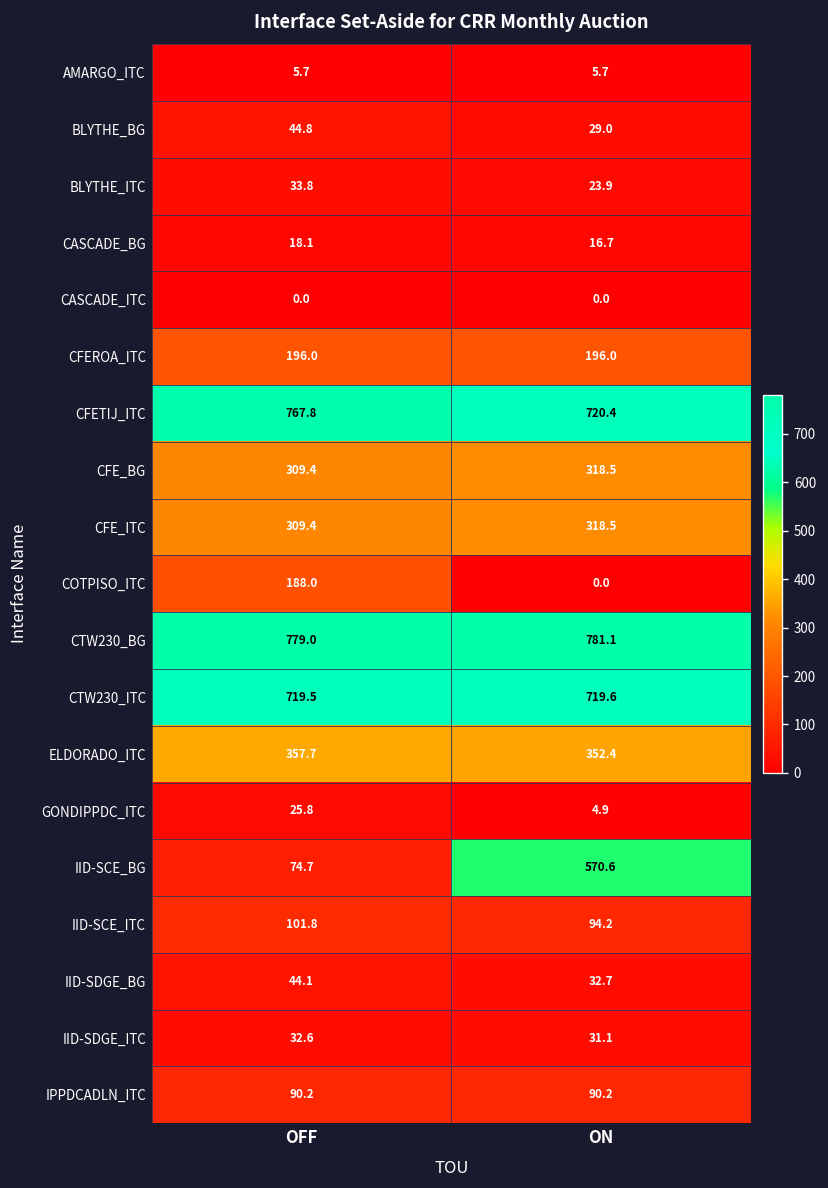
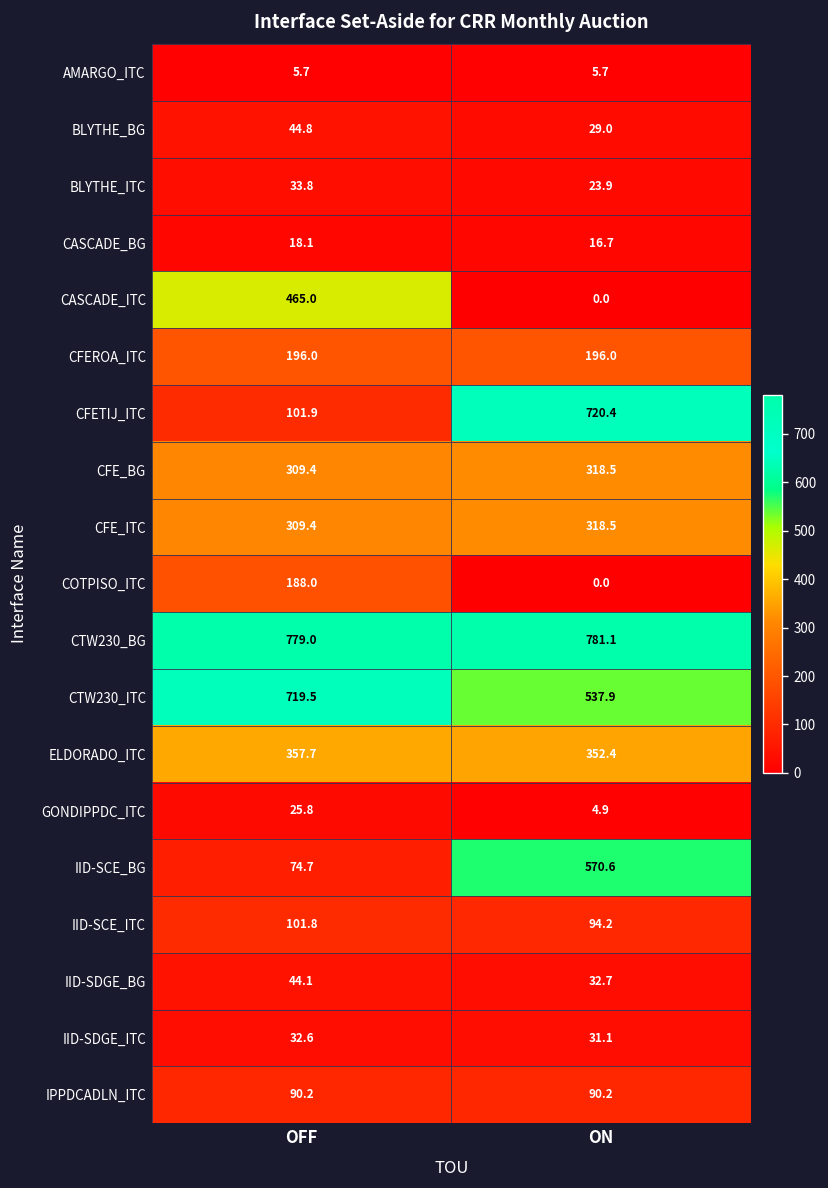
  {
    "AMARGO_ITC": {
      "OFF": 5.7,
      "ON": 5.7
    },
    "BLYTHE_BG": {
      "OFF": 44.8,
      "ON": 29.0
    },
    "BLYTHE_ITC": {
      "OFF": 33.8,
      "ON": 23.9
    },
    "CASCADE_BG": {
      "OFF": 18.1,
      "ON": 16.7
    },
    "CASCADE_ITC": {
-     "OFF": 0.0,
+     "OFF": 465.0,
      "ON": 0.0
    },
    "CFEROA_ITC": {
      "OFF": 196.0,
      "ON": 196.0
    },
    "CFETIJ_ITC": {
-     "OFF": 767.8,
+     "OFF": 101.9,
      "ON": 720.4
    },
    "CFE_BG": {
      "OFF": 309.4,
      "ON": 318.5
    },
    "CFE_ITC": {
      "OFF": 309.4,
      "ON": 318.5
    },
    "COTPISO_ITC": {
      "OFF": 188.0,
      "ON": 0.0
    },
    "CTW230_BG": {
      "OFF": 779.0,
      "ON": 781.1
    },
    "CTW230_ITC": {
      "OFF": 719.5,
-     "ON": 719.6
+     "ON": 537.9
    },
    "ELDORADO_ITC": {
      "OFF": 357.7,
      "ON": 352.4
    },
    "GONDIPPDC_ITC": {
      "OFF": 25.8,
      "ON": 4.9
    },
    "IID-SCE_BG": {
      "OFF": 74.7,
      "ON": 570.6
    },
    "IID-SCE_ITC": {
      "OFF": 101.8,
      "ON": 94.2
    },
    "IID-SDGE_BG": {
      "OFF": 44.1,
      "ON": 32.7
    },
    "IID-SDGE_ITC": {
      "OFF": 32.6,
      "ON": 31.1
    },
    "IPPDCADLN_ITC": {
      "OFF": 90.2,
      "ON": 90.2
    }
  }
